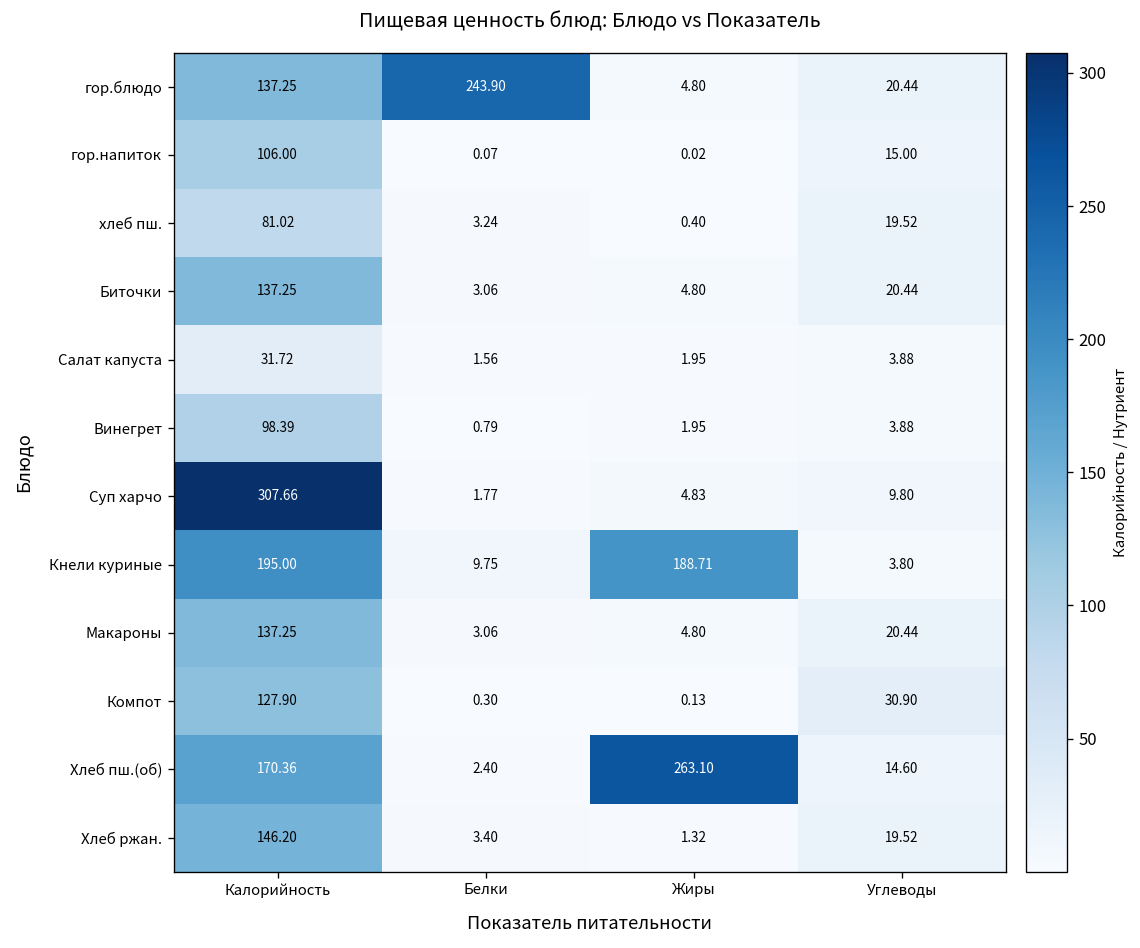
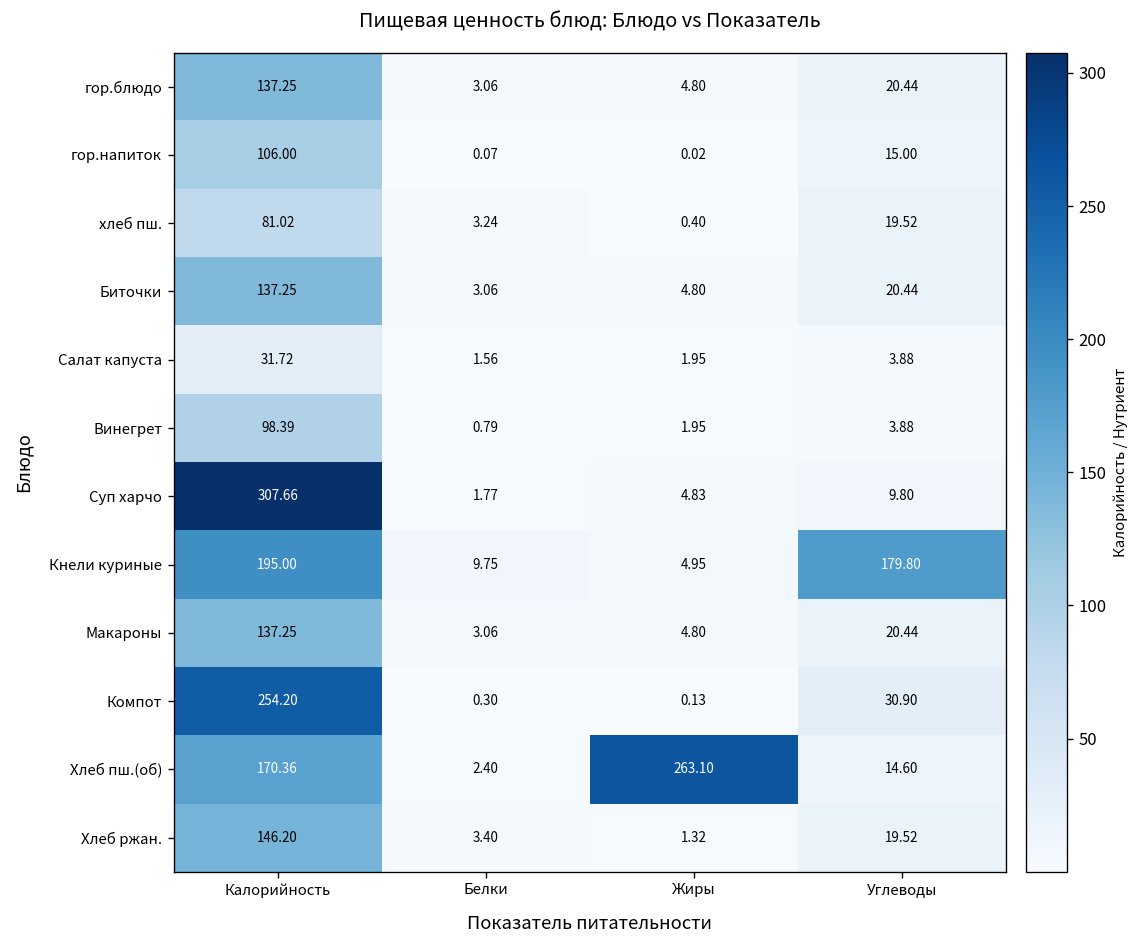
  {
    "гор.блюдо": {
      "Калорийность": 137.25,
-     "Белки": 243.90,
+     "Белки": 3.06,
      "Жиры": 4.80,
      "Углеводы": 20.44
    },
    "гор.напиток": {
      "Калорийность": 106.00,
      "Белки": 0.07,
      "Жиры": 0.02,
      "Углеводы": 15.00
    },
    "хлеб пш.": {
      "Калорийность": 81.02,
      "Белки": 3.24,
      "Жиры": 0.40,
      "Углеводы": 19.52
    },
    "Биточки": {
      "Калорийность": 137.25,
      "Белки": 3.06,
      "Жиры": 4.80,
      "Углеводы": 20.44
    },
    "Салат капуста": {
      "Калорийность": 31.72,
      "Белки": 1.56,
      "Жиры": 1.95,
      "Углеводы": 3.88
    },
    "Винегрет": {
      "Калорийность": 98.39,
      "Белки": 0.79,
      "Жиры": 1.95,
      "Углеводы": 3.88
    },
    "Суп харчо": {
      "Калорийность": 307.66,
      "Белки": 1.77,
      "Жиры": 4.83,
      "Углеводы": 9.80
    },
    "Кнели куриные": {
      "Калорийность": 195.00,
      "Белки": 9.75,
-     "Жиры": 188.71,
-     "Углеводы": 3.80
+     "Жиры": 4.95,
+     "Углеводы": 179.80
    },
    "Макароны": {
      "Калорийность": 137.25,
      "Белки": 3.06,
      "Жиры": 4.80,
      "Углеводы": 20.44
    },
    "Компот": {
-     "Калорийность": 127.90,
+     "Калорийность": 254.20,
      "Белки": 0.30,
      "Жиры": 0.13,
      "Углеводы": 30.90
    },
    "Хлеб пш.(об)": {
      "Калорийность": 170.36,
      "Белки": 2.40,
      "Жиры": 263.10,
      "Углеводы": 14.60
    },
    "Хлеб ржан.": {
      "Калорийность": 146.20,
      "Белки": 3.40,
      "Жиры": 1.32,
      "Углеводы": 19.52
    }
  }
